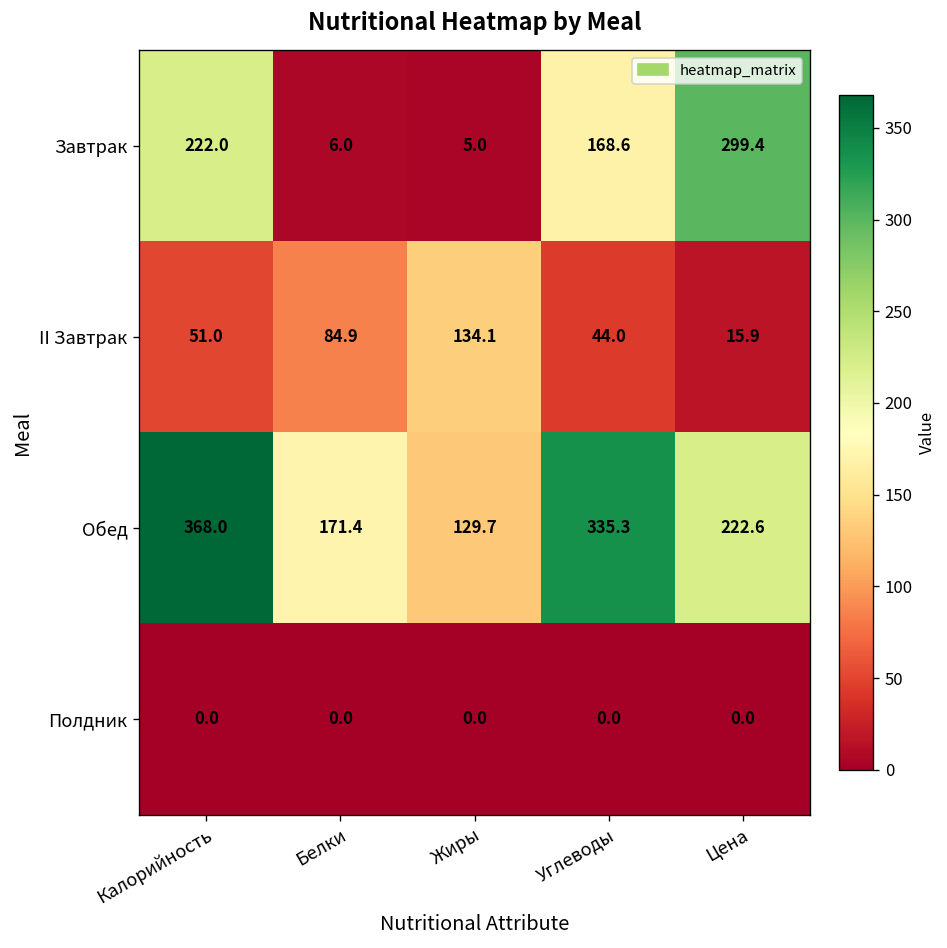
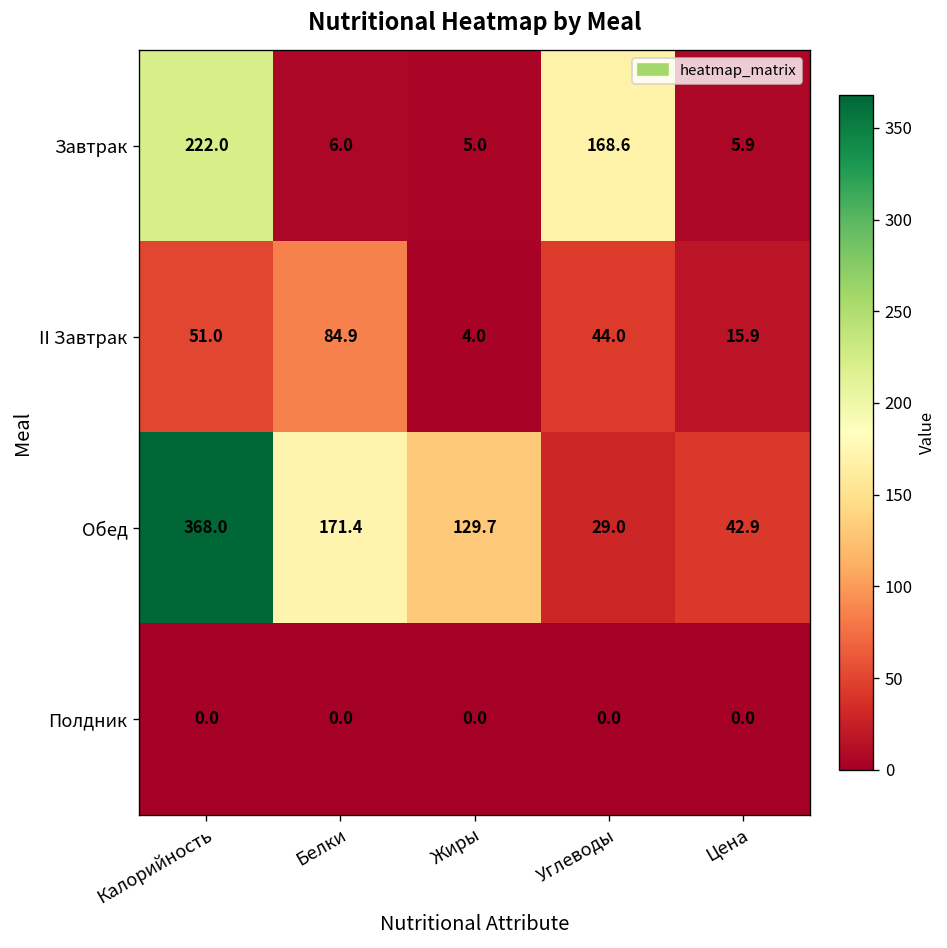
  {
    "Завтрак": {
      "Калорийность": 222.0,
      "Белки": 6.0,
      "Жиры": 5.0,
      "Углеводы": 168.6,
-     "Цена": 299.4
+     "Цена": 5.9
    },
    "II Завтрак": {
      "Калорийность": 51.0,
      "Белки": 84.9,
-     "Жиры": 134.1,
+     "Жиры": 4.0,
      "Углеводы": 44.0,
      "Цена": 15.9
    },
    "Обед": {
      "Калорийность": 368.0,
      "Белки": 171.4,
      "Жиры": 129.7,
-     "Углеводы": 335.3,
-     "Цена": 222.6
+     "Углеводы": 29.0,
+     "Цена": 42.9
    },
    "Полдник": {
      "Калорийность": 0.0,
      "Белки": 0.0,
      "Жиры": 0.0,
      "Углеводы": 0.0,
      "Цена": 0.0
    }
  }
